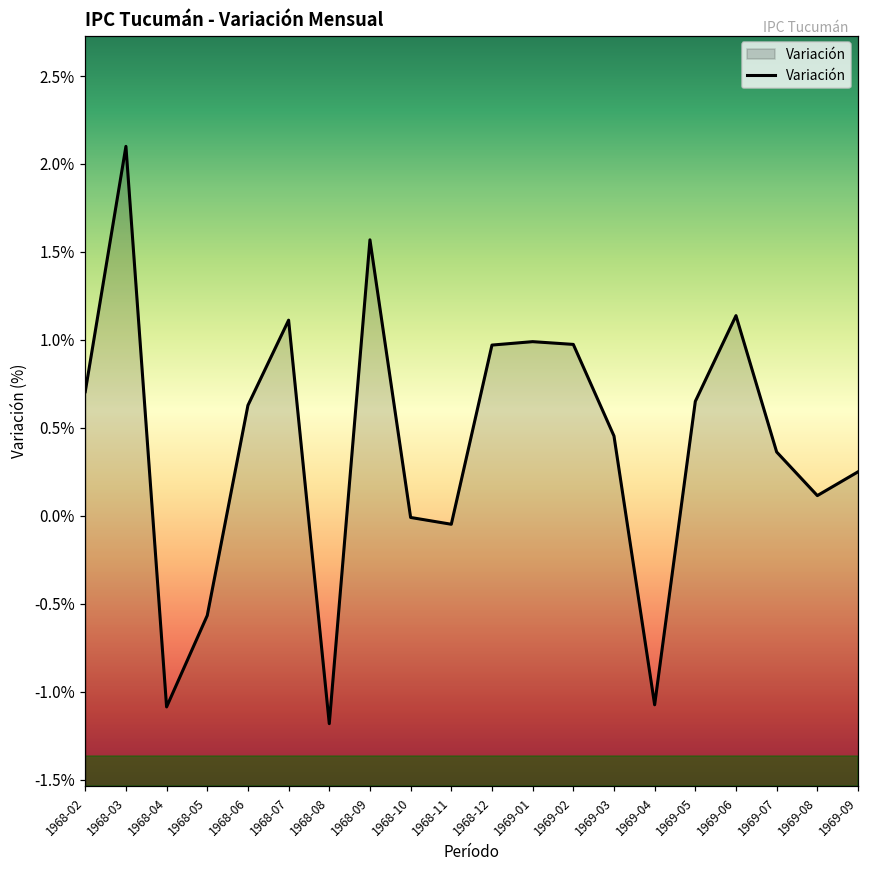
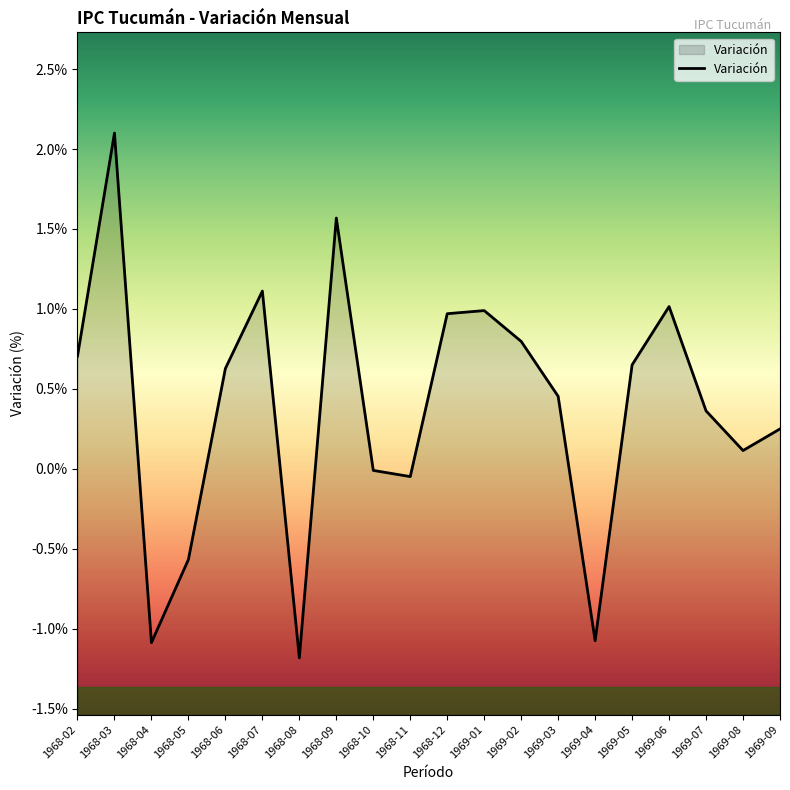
  {
    "1968-02": "0.71%",
    "1968-03": "2.10%",
    "1968-04": "-1.09%",
    "1968-05": "-0.57%",
    "1968-06": "0.63%",
    "1968-07": "1.11%",
    "1968-08": "-1.18%",
    "1968-09": "1.57%",
    "1968-10": "-0.01%",
    "1968-11": "-0.05%",
    "1968-12": "0.97%",
    "1969-01": "0.99%",
-   "1969-02": "0.97%",
+   "1969-02": "0.80%",
    "1969-03": "0.45%",
    "1969-04": "-1.08%",
    "1969-05": "0.65%",
-   "1969-06": "1.14%",
+   "1969-06": "1.01%",
    "1969-07": "0.36%",
    "1969-08": "0.11%",
    "1969-09": "0.25%"
  }
